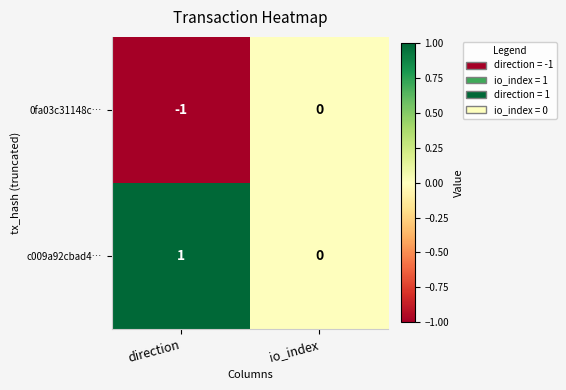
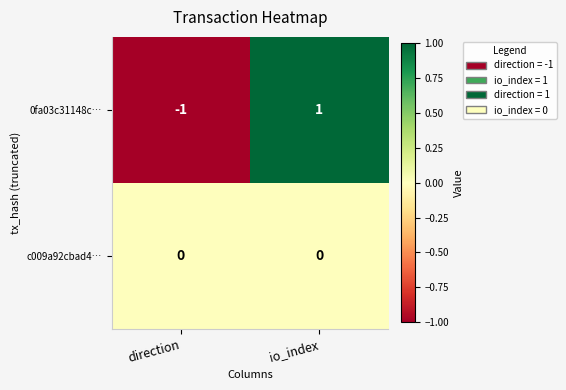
  {
    "0fa03c31148c…": {
      "direction": -1,
-     "io_index": 0
+     "io_index": 1
    },
    "c009a92cbad4…": {
-     "direction": 1,
+     "direction": 0,
      "io_index": 0
    }
  }
